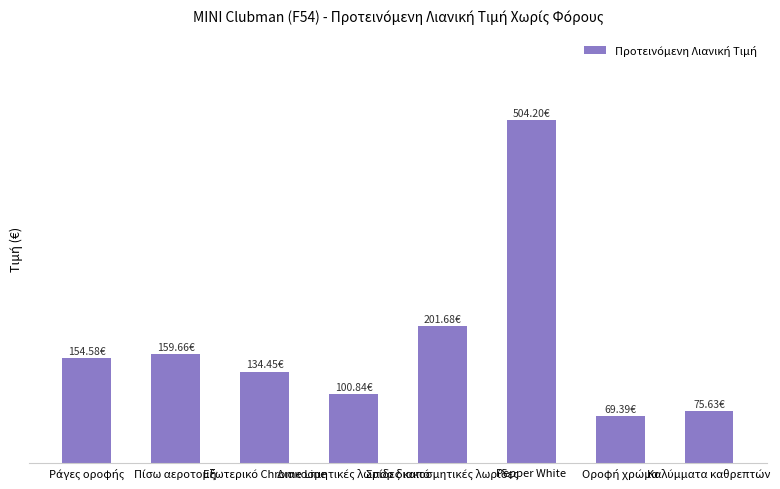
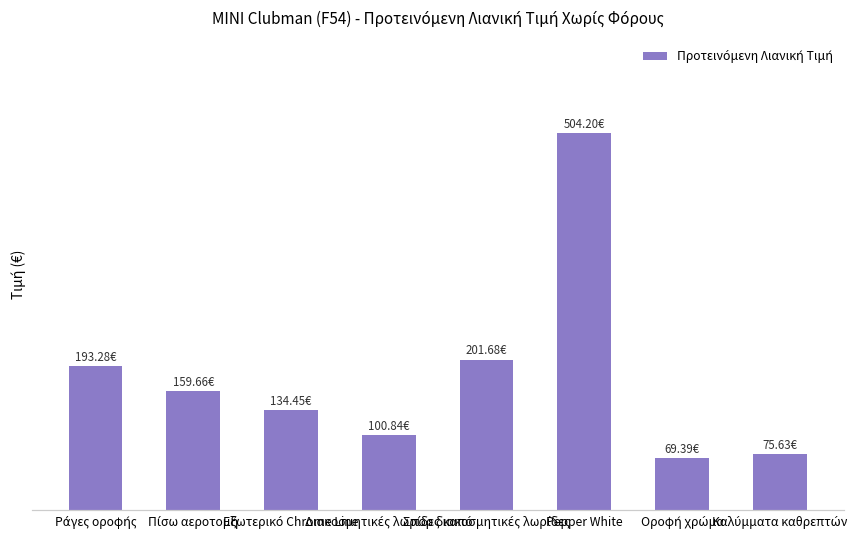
  {
-   "Ράγες οροφής": "154.58€",
+   "Ράγες οροφής": "193.28€",
    "Οροφή χρώμα": "69.39€",
    "Καλύμματα καθρεπτών": "75.63€"
  }
